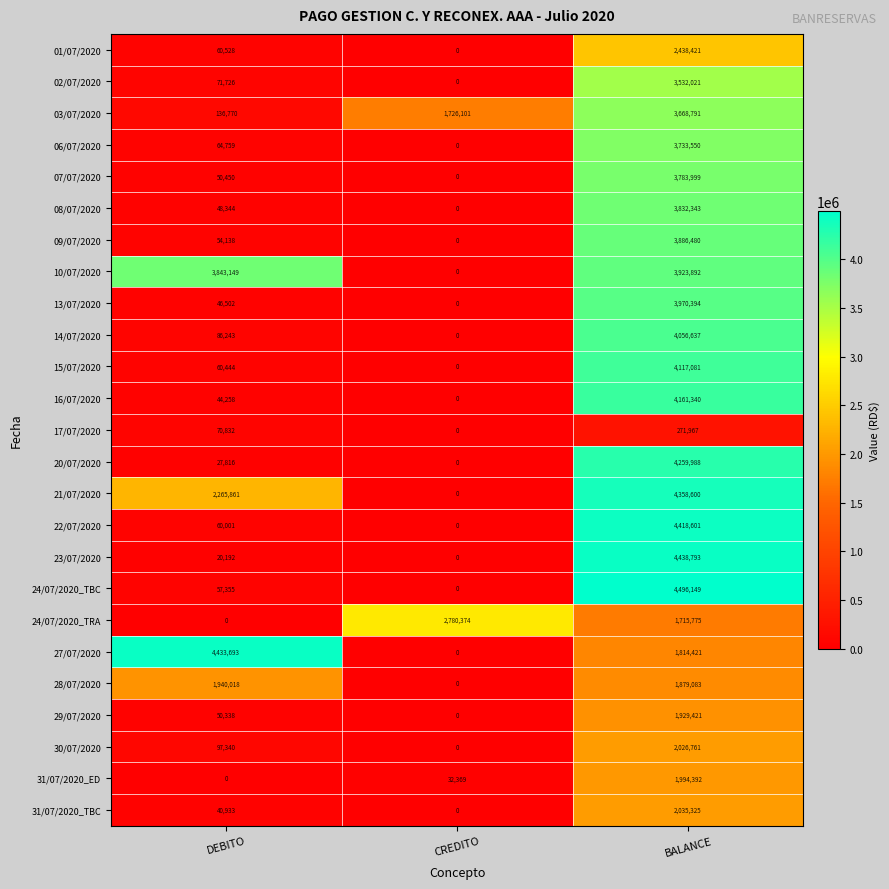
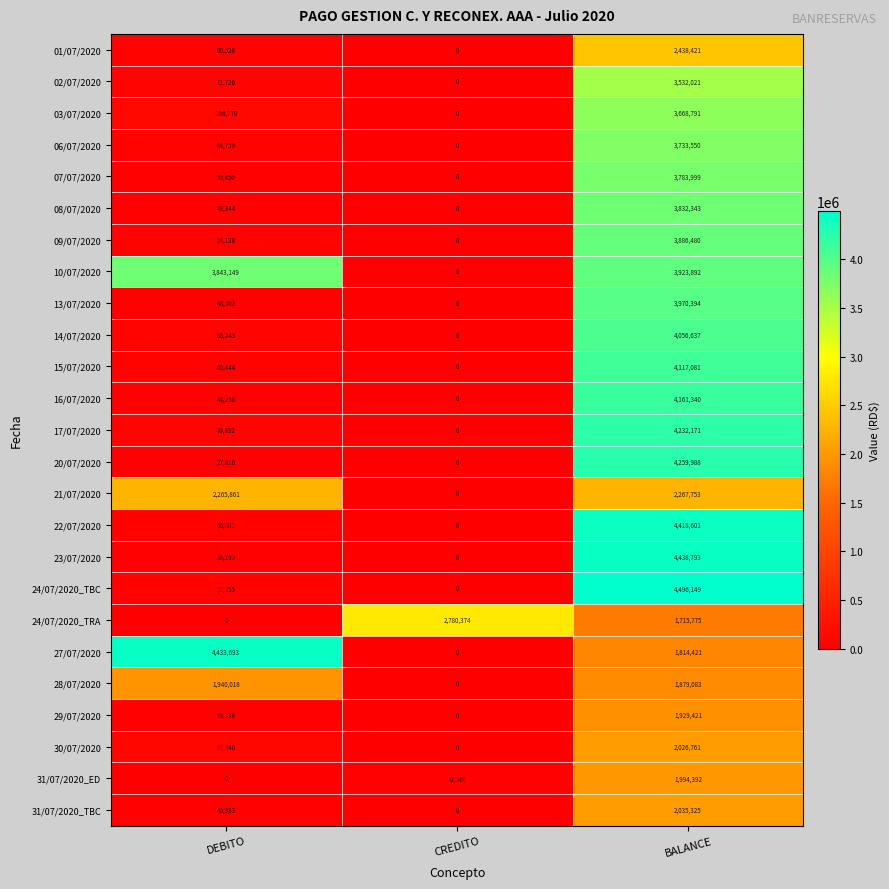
  {
    "01/07/2020": {
      "DEBITO": "60,528",
      "CREDITO": "0",
      "BALANCE": "2,438,421"
    },
    "02/07/2020": {
      "DEBITO": "71,726",
      "CREDITO": "0",
      "BALANCE": "3,532,021"
    },
    "03/07/2020": {
      "DEBITO": "136,770",
-     "CREDITO": "1,726,101",
+     "CREDITO": "0",
      "BALANCE": "3,668,791"
    },
    "06/07/2020": {
      "DEBITO": "64,759",
      "CREDITO": "0",
      "BALANCE": "3,733,550"
    },
    "07/07/2020": {
      "DEBITO": "50,450",
      "CREDITO": "0",
      "BALANCE": "3,783,999"
    },
    "08/07/2020": {
      "DEBITO": "48,344",
      "CREDITO": "0",
      "BALANCE": "3,832,343"
    },
    "09/07/2020": {
      "DEBITO": "54,138",
      "CREDITO": "0",
      "BALANCE": "3,886,480"
    },
    "10/07/2020": {
      "DEBITO": "3,843,149",
      "CREDITO": "0",
      "BALANCE": "3,923,892"
    },
    "13/07/2020": {
      "DEBITO": "46,502",
      "CREDITO": "0",
      "BALANCE": "3,970,394"
    },
    "14/07/2020": {
      "DEBITO": "86,243",
      "CREDITO": "0",
      "BALANCE": "4,056,637"
    },
    "15/07/2020": {
      "DEBITO": "60,444",
      "CREDITO": "0",
      "BALANCE": "4,117,081"
    },
    "16/07/2020": {
      "DEBITO": "44,258",
      "CREDITO": "0",
      "BALANCE": "4,161,340"
    },
    "17/07/2020": {
      "DEBITO": "70,832",
      "CREDITO": "0",
-     "BALANCE": "271,967"
+     "BALANCE": "4,232,171"
    },
    "20/07/2020": {
      "DEBITO": "27,816",
      "CREDITO": "0",
      "BALANCE": "4,259,988"
    },
    "21/07/2020": {
      "DEBITO": "2,265,861",
      "CREDITO": "0",
-     "BALANCE": "4,358,600"
+     "BALANCE": "2,267,753"
    },
    "22/07/2020": {
      "DEBITO": "60,001",
      "CREDITO": "0",
      "BALANCE": "4,418,601"
    },
    "23/07/2020": {
      "DEBITO": "20,192",
      "CREDITO": "0",
      "BALANCE": "4,438,793"
    },
    "24/07/2020_TBC": {
      "DEBITO": "57,355",
      "CREDITO": "0",
      "BALANCE": "4,496,149"
    },
    "24/07/2020_TRA": {
      "DEBITO": "0",
      "CREDITO": "2,780,374",
      "BALANCE": "1,715,775"
    },
    "27/07/2020": {
      "DEBITO": "4,433,693",
      "CREDITO": "0",
      "BALANCE": "1,814,421"
    },
    "28/07/2020": {
      "DEBITO": "1,940,018",
      "CREDITO": "0",
      "BALANCE": "1,879,083"
    },
    "29/07/2020": {
      "DEBITO": "50,338",
      "CREDITO": "0",
      "BALANCE": "1,929,421"
    },
    "30/07/2020": {
      "DEBITO": "97,340",
      "CREDITO": "0",
      "BALANCE": "2,026,761"
    },
    "31/07/2020_ED": {
      "DEBITO": "0",
      "CREDITO": "32,369",
      "BALANCE": "1,994,392"
    },
    "31/07/2020_TBC": {
      "DEBITO": "40,933",
      "CREDITO": "0",
      "BALANCE": "2,035,325"
    }
  }
